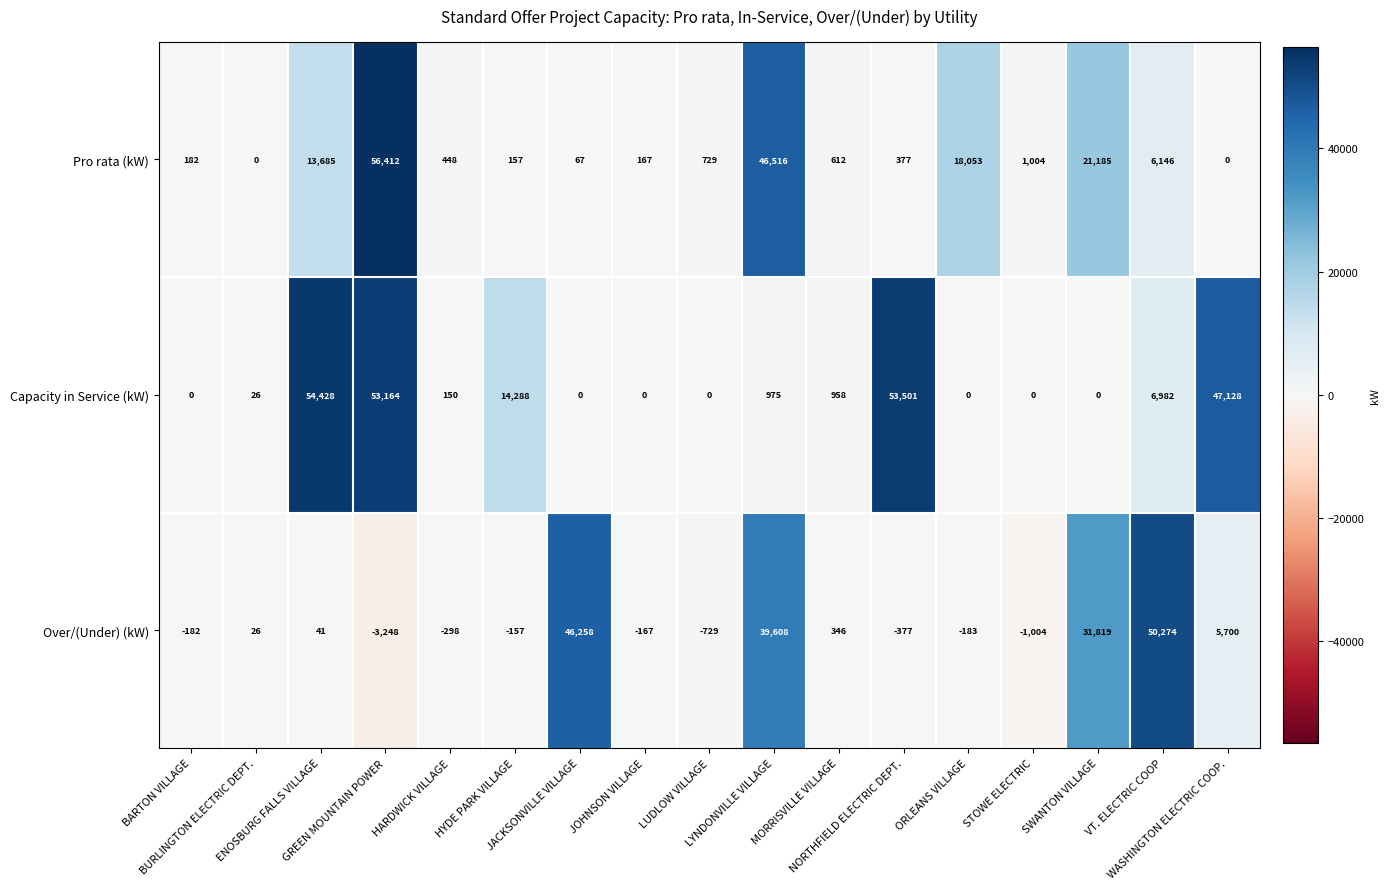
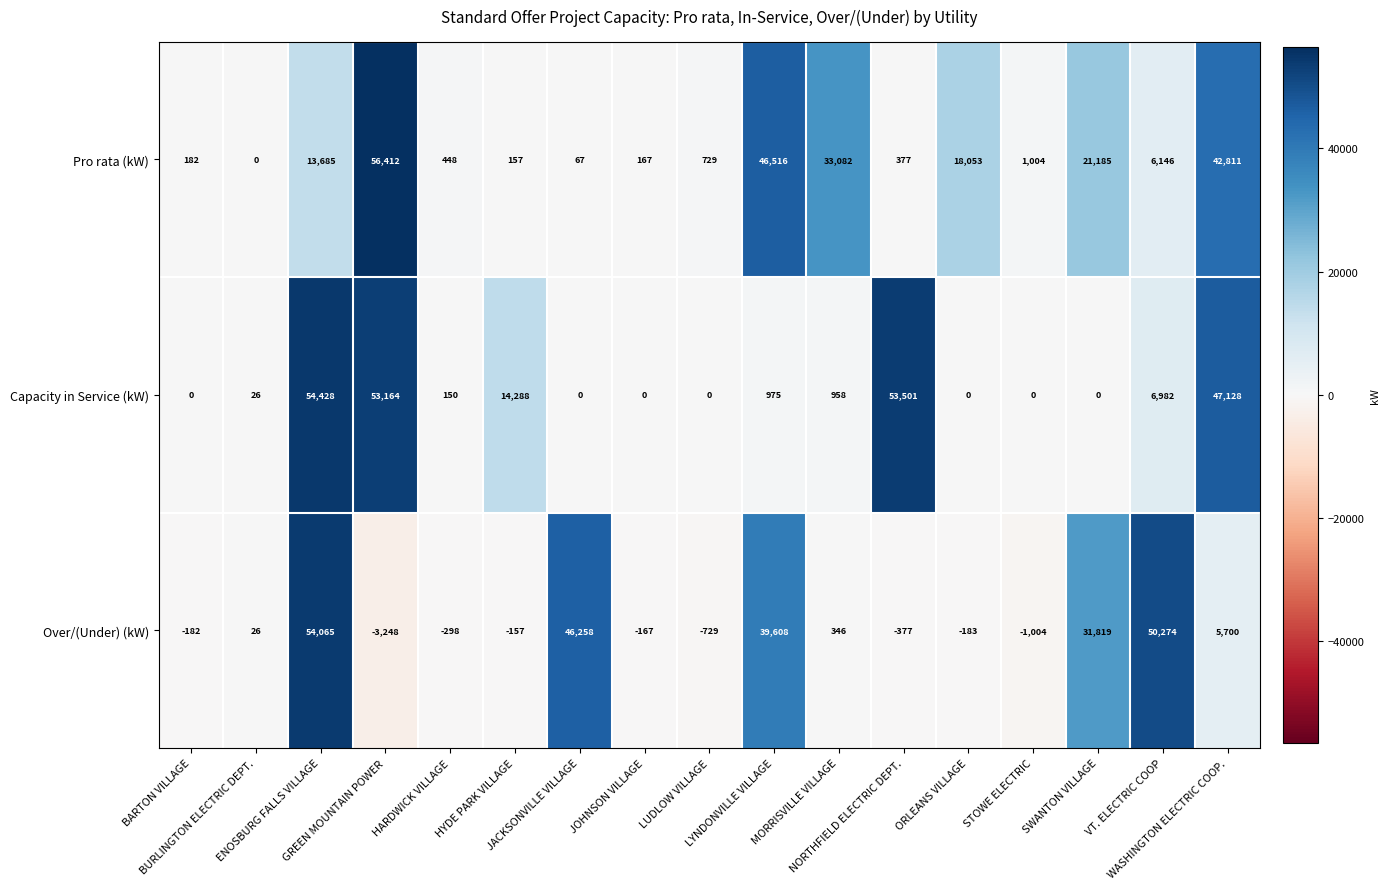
  {
    "Pro rata (kW)": {
      "BARTON VILLAGE": "182",
      "BURLINGTON ELECTRIC DEPT.": "0",
      "ENOSBURG FALLS VILLAGE": "13,685",
      "GREEN MOUNTAIN POWER": "56,412",
      "HARDWICK VILLAGE": "448",
      "HYDE PARK VILLAGE": "157",
      "JACKSONVILLE VILLAGE": "67",
      "JOHNSON VILLAGE": "167",
      "LUDLOW VILLAGE": "729",
      "LYNDONVILLE VILLAGE": "46,516",
-     "MORRISVILLE VILLAGE": "612",
+     "MORRISVILLE VILLAGE": "33,082",
      "NORTHFIELD ELECTRIC DEPT.": "377",
      "ORLEANS VILLAGE": "18,053",
      "STOWE ELECTRIC": "1,004",
      "SWANTON VILLAGE": "21,185",
      "VT. ELECTRIC COOP": "6,146",
-     "WASHINGTON ELECTRIC COOP.": "0"
+     "WASHINGTON ELECTRIC COOP.": "42,811"
    },
    "Capacity in Service (kW)": {
      "BARTON VILLAGE": "0",
      "BURLINGTON ELECTRIC DEPT.": "26",
      "ENOSBURG FALLS VILLAGE": "54,428",
      "GREEN MOUNTAIN POWER": "53,164",
      "HARDWICK VILLAGE": "150",
      "HYDE PARK VILLAGE": "14,288",
      "JACKSONVILLE VILLAGE": "0",
      "JOHNSON VILLAGE": "0",
      "LUDLOW VILLAGE": "0",
      "LYNDONVILLE VILLAGE": "975",
      "MORRISVILLE VILLAGE": "958",
      "NORTHFIELD ELECTRIC DEPT.": "53,501",
      "ORLEANS VILLAGE": "0",
      "STOWE ELECTRIC": "0",
      "SWANTON VILLAGE": "0",
      "VT. ELECTRIC COOP": "6,982",
      "WASHINGTON ELECTRIC COOP.": "47,128"
    },
    "Over/(Under) (kW)": {
      "BARTON VILLAGE": "-182",
      "BURLINGTON ELECTRIC DEPT.": "26",
-     "ENOSBURG FALLS VILLAGE": "41",
+     "ENOSBURG FALLS VILLAGE": "54,065",
      "GREEN MOUNTAIN POWER": "-3,248",
      "HARDWICK VILLAGE": "-298",
      "HYDE PARK VILLAGE": "-157",
      "JACKSONVILLE VILLAGE": "46,258",
      "JOHNSON VILLAGE": "-167",
      "LUDLOW VILLAGE": "-729",
      "LYNDONVILLE VILLAGE": "39,608",
      "MORRISVILLE VILLAGE": "346",
      "NORTHFIELD ELECTRIC DEPT.": "-377",
      "ORLEANS VILLAGE": "-183",
      "STOWE ELECTRIC": "-1,004",
      "SWANTON VILLAGE": "31,819",
      "VT. ELECTRIC COOP": "50,274",
      "WASHINGTON ELECTRIC COOP.": "5,700"
    }
  }
